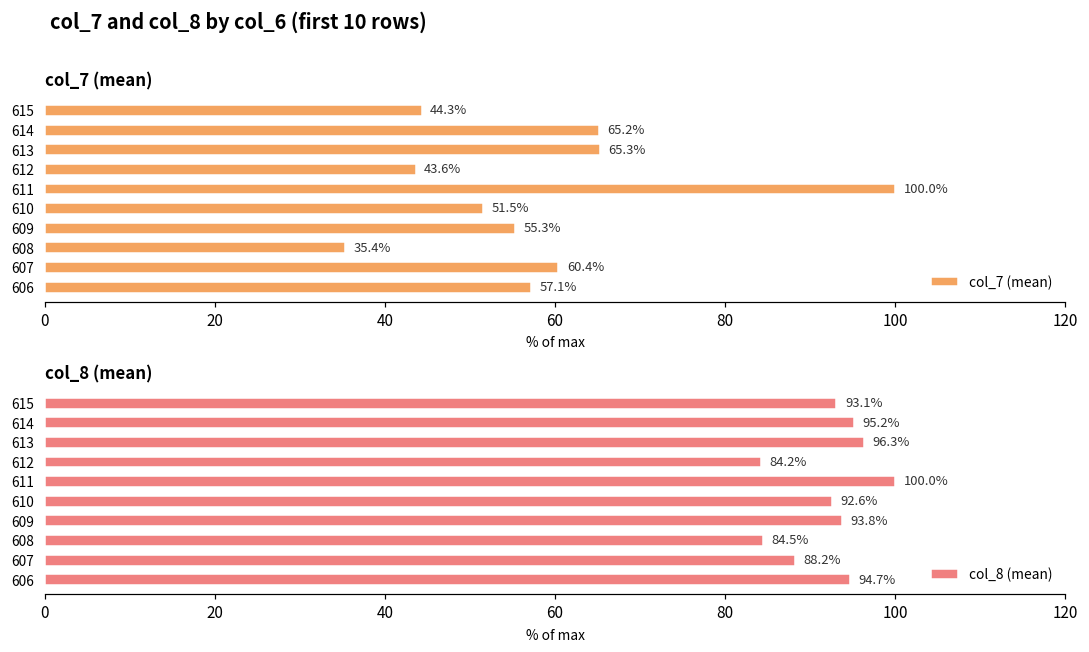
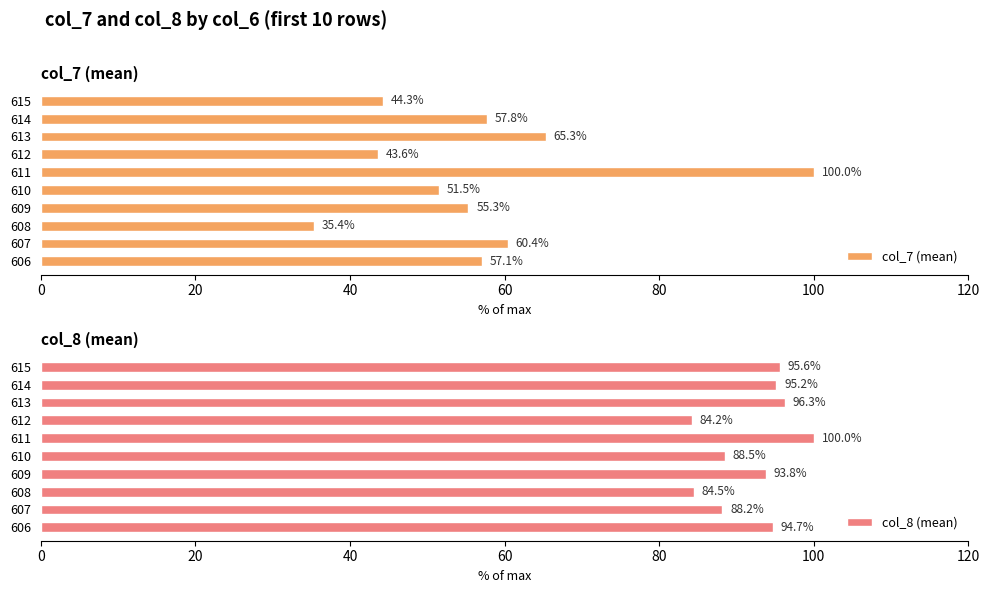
  {
    "col_7 (mean)": {
      "615": "44.3%",
-     "614": "65.2%",
+     "614": "57.8%",
      "613": "65.3%",
      "612": "43.6%",
      "611": "100.0%",
      "610": "51.5%",
      "609": "55.3%",
      "608": "35.4%",
      "607": "60.4%",
      "606": "57.1%"
    },
    "col_8 (mean)": {
-     "615": "93.1%",
+     "615": "95.6%",
      "614": "95.2%",
      "613": "96.3%",
      "612": "84.2%",
      "611": "100.0%",
-     "610": "92.6%",
+     "610": "88.5%",
      "609": "93.8%",
      "608": "84.5%",
      "607": "88.2%",
      "606": "94.7%"
    }
  }
